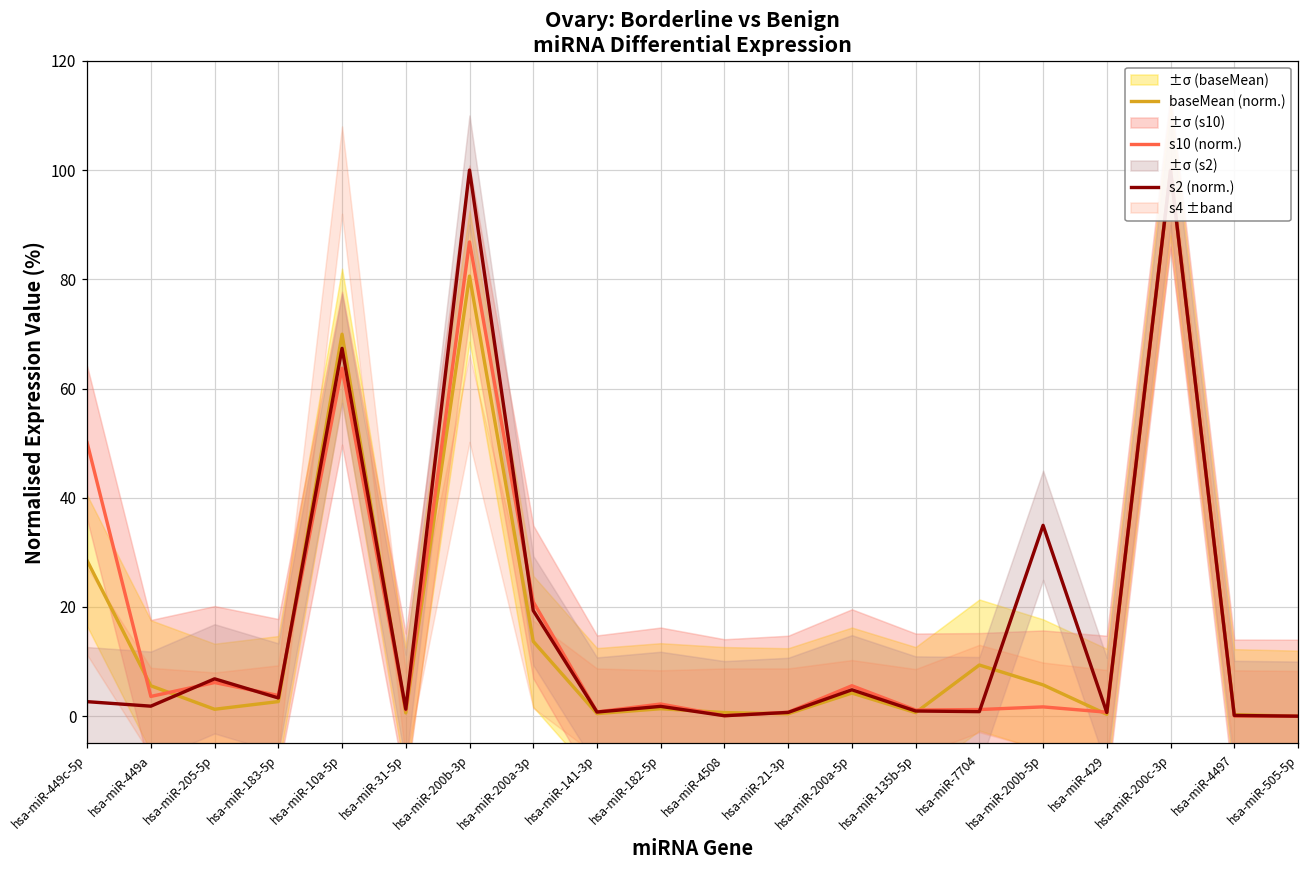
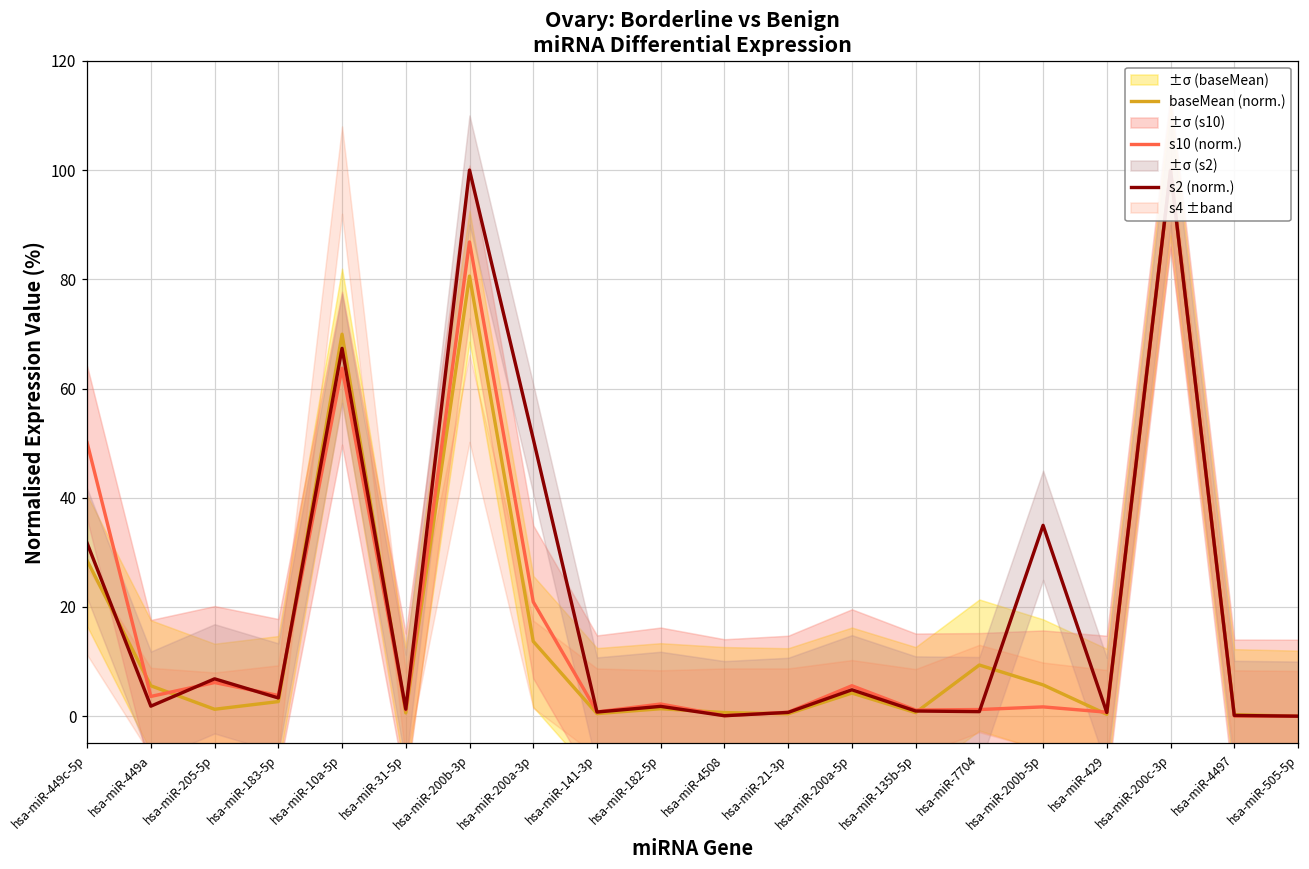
  {
    "baseMean (norm.)": {
      "hsa-miR-449c-5p": 28,
      "hsa-miR-449a": 6,
      "hsa-miR-205-5p": 1,
      "hsa-miR-183-5p": 3,
      "hsa-miR-10a-5p": 70,
      "hsa-miR-31-5p": 1,
      "hsa-miR-200b-3p": 81,
      "hsa-miR-200a-3p": 14,
      "hsa-miR-4508": 1,
      "hsa-miR-200a-5p": 4,
      "hsa-miR-7704": 9,
      "hsa-miR-200b-5p": 6
    },
    "s2 (norm.)": {
-     "hsa-miR-449c-5p": 3,
+     "hsa-miR-449c-5p": 32,
      "hsa-miR-449a": 2,
      "hsa-miR-205-5p": 7,
      "hsa-miR-10a-5p": 67,
      "hsa-miR-200b-3p": 100,
-     "hsa-miR-200a-3p": 19,
+     "hsa-miR-200a-3p": 51,
      "hsa-miR-200a-5p": 5,
      "hsa-miR-200b-5p": 35
    }
  }
